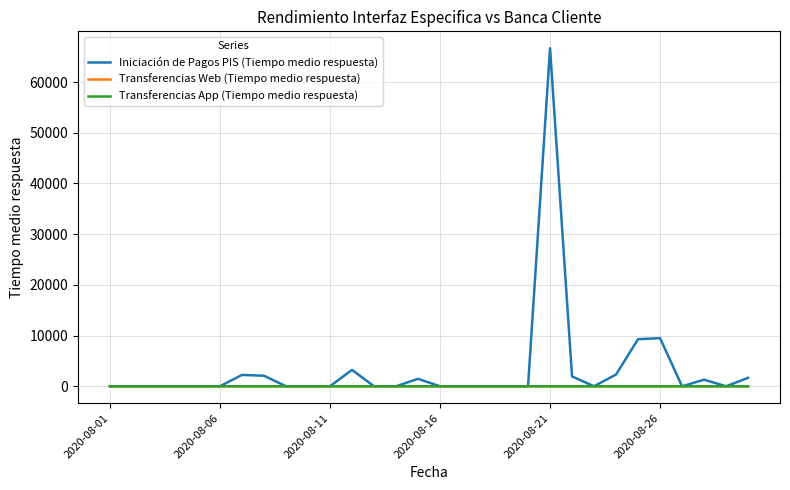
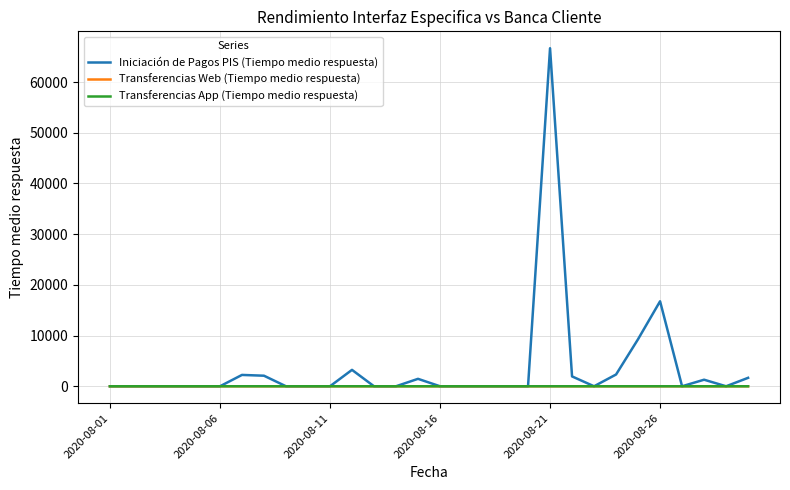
  {
    "Iniciación de Pagos PIS (Tiempo medio respuesta)": {
      "2020-08-21": 67000,
-     "2020-08-26": 9000
+     "2020-08-26": 17000
    },
    "Transferencias App (Tiempo medio respuesta)": {
      "2020-08-21": 0,
      "2020-08-26": 0
    }
  }
